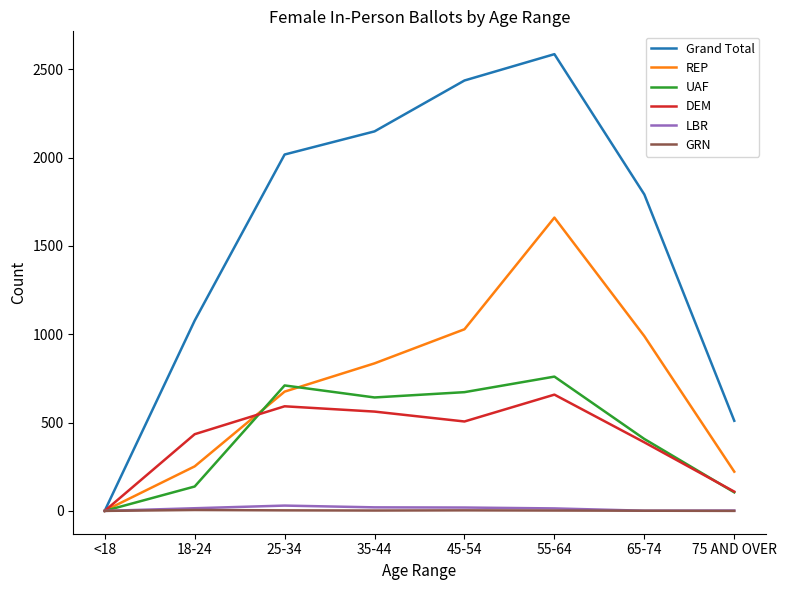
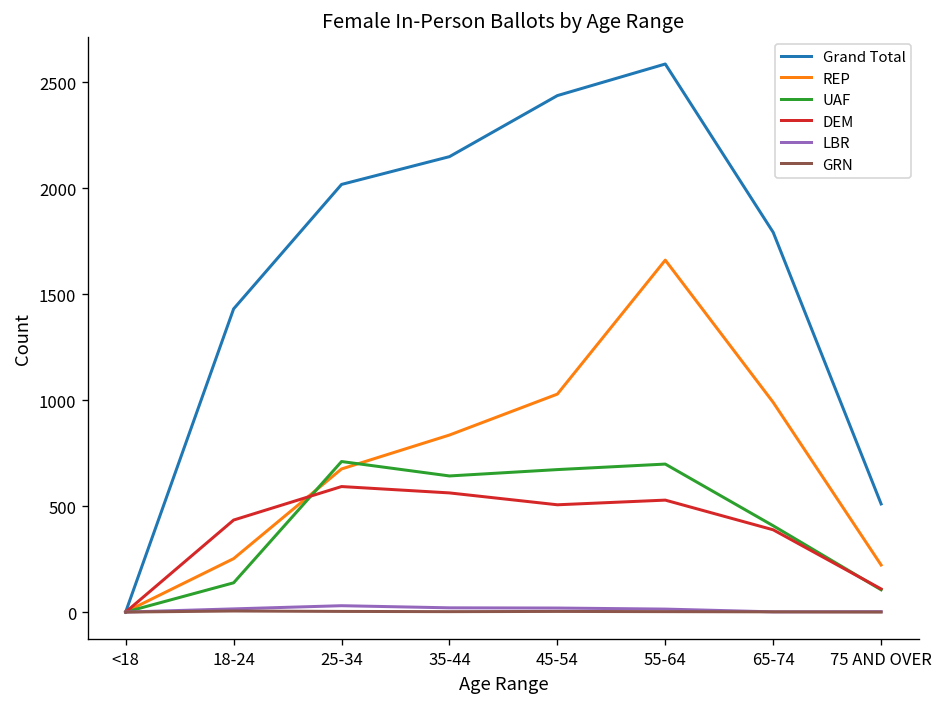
  {
    "Grand Total": {
-     "18-24": 1080,
+     "18-24": 1430,
      "25-34": 2020,
      "35-44": 2150,
      "45-54": 2440,
      "55-64": 2590,
      "65-74": 1790,
      "75 AND OVER": 510
    },
    "REP": {
      "18-24": 250,
      "25-34": 680,
      "35-44": 840,
      "45-54": 1030,
      "55-64": 1660,
      "65-74": 990,
      "75 AND OVER": 220
    },
    "UAF": {
      "18-24": 140,
      "25-34": 710,
      "35-44": 640,
      "45-54": 670,
-     "55-64": 760,
+     "55-64": 700,
      "65-74": 410
    },
    "DEM": {
      "18-24": 430,
      "25-34": 590,
      "35-44": 560,
      "45-54": 510,
-     "55-64": 660,
+     "55-64": 530,
      "65-74": 390
    },
    "LBR": {
      "25-34": 30,
      "35-44": 20,
      "45-54": 20
    },
    "GRN": {
      "25-34": 0,
      "35-44": 0,
      "45-54": 0
    }
  }
